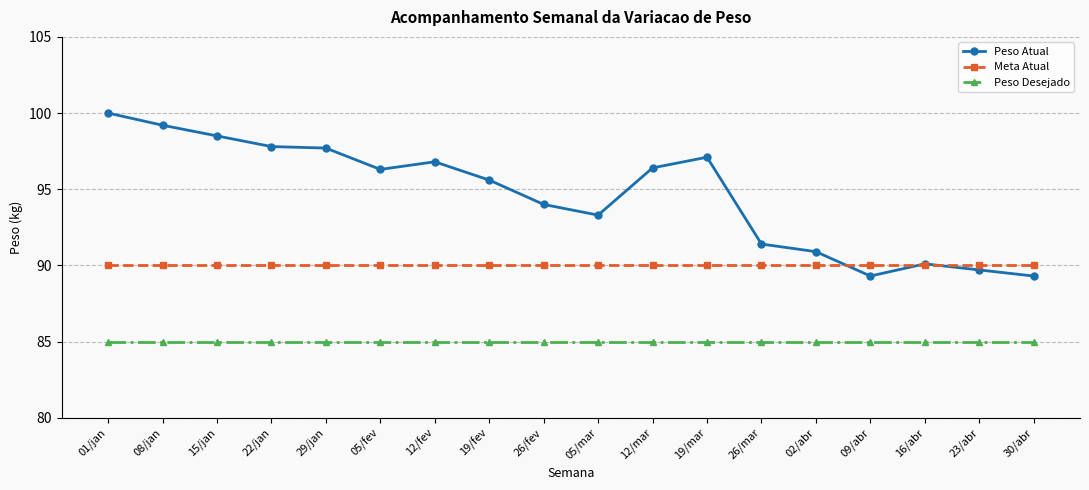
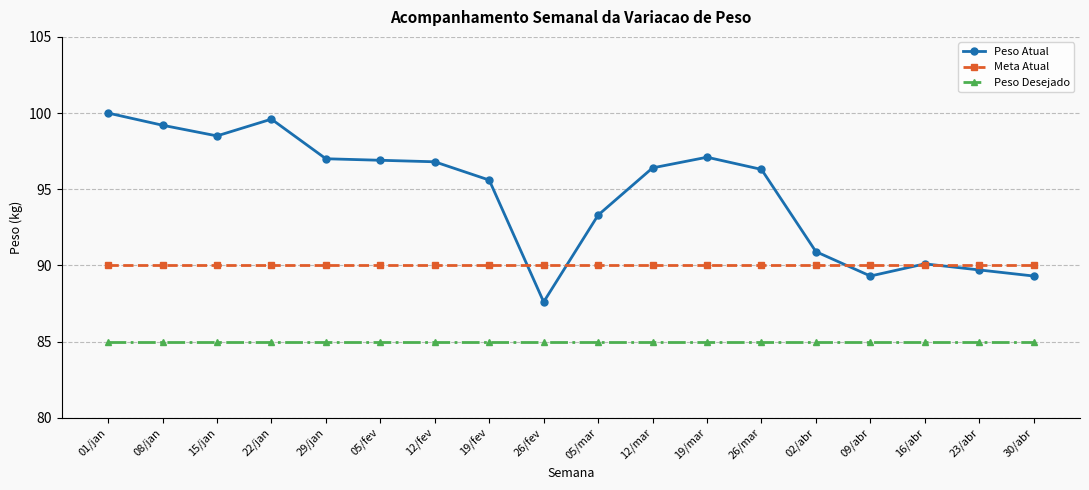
  {
    "Peso Atual": {
      "01/jan": 100.0,
      "08/jan": 99.2,
      "15/jan": 98.5,
-     "22/jan": 97.8,
-     "29/jan": 97.7,
-     "05/fev": 96.3,
+     "22/jan": 99.6,
+     "29/jan": 97.0,
+     "05/fev": 96.9,
      "12/fev": 96.8,
      "19/fev": 95.6,
-     "26/fev": 94.0,
+     "26/fev": 87.6,
      "05/mar": 93.3,
      "12/mar": 96.4,
      "19/mar": 97.1,
-     "26/mar": 91.4,
+     "26/mar": 96.3,
      "02/abr": 90.9,
      "09/abr": 89.3,
      "23/abr": 89.7,
      "30/abr": 89.3
    },
    "Meta Atual": {
      "01/jan": 90.0,
      "08/jan": 90.0,
      "15/jan": 90.0,
      "22/jan": 90.0,
      "29/jan": 90.0,
      "05/fev": 90.0,
      "12/fev": 90.0,
      "19/fev": 90.0,
      "26/fev": 90.0,
      "05/mar": 90.0,
      "12/mar": 90.0,
      "19/mar": 90.0,
      "26/mar": 90.0,
      "02/abr": 90.0,
      "09/abr": 90.0,
      "23/abr": 90.0,
      "30/abr": 90.0
    },
    "Peso Desejado": {
      "01/jan": 85.0,
      "08/jan": 85.0,
      "15/jan": 85.0,
      "22/jan": 85.0,
      "29/jan": 85.0,
      "05/fev": 85.0,
      "12/fev": 85.0,
      "19/fev": 85.0,
      "26/fev": 85.0,
      "05/mar": 85.0,
      "12/mar": 85.0,
      "19/mar": 85.0,
      "26/mar": 85.0,
      "02/abr": 85.0,
      "09/abr": 85.0,
      "16/abr": 85.0,
      "23/abr": 85.0,
      "30/abr": 85.0
    }
  }
